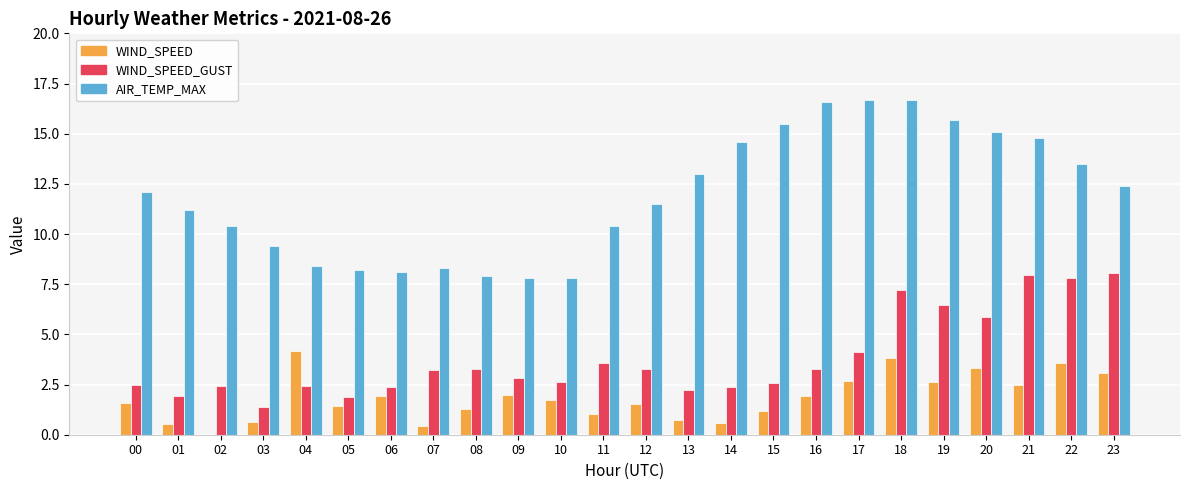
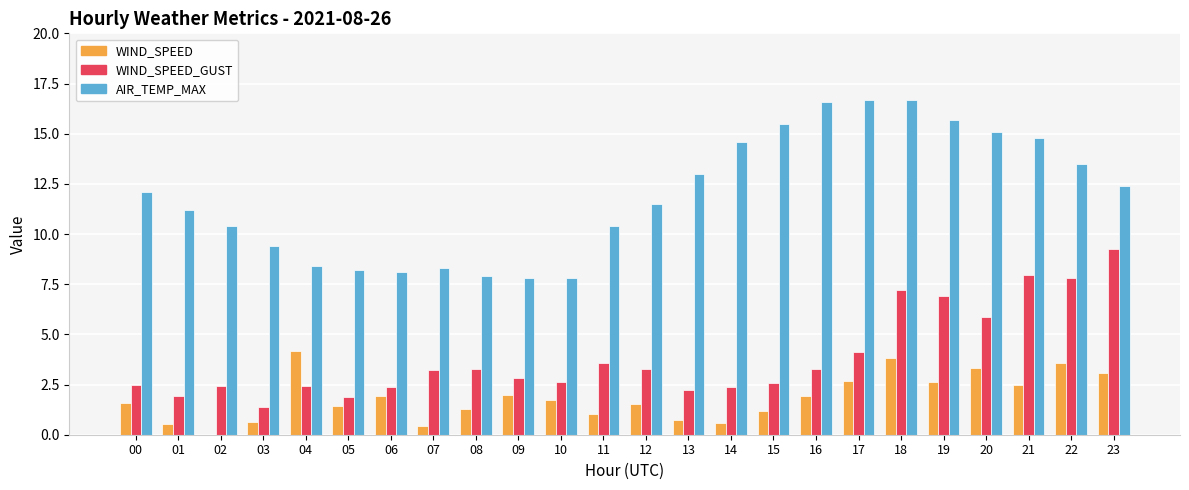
  {
    "WIND_SPEED": {
      "00": 1.6,
      "01": 0.5,
      "02": 0.0,
      "03": 0.6,
      "04": 4.2,
      "05": 1.4,
      "06": 1.9,
      "07": 0.4,
      "08": 1.3,
      "09": 2.0,
      "10": 1.8,
      "11": 1.0,
      "12": 1.5,
      "13": 0.7,
      "14": 0.6,
      "15": 1.2,
      "16": 1.9,
      "17": 2.7,
      "18": 3.8,
      "19": 2.6,
      "20": 3.3,
      "21": 2.5,
      "22": 3.6,
      "23": 3.1
    },
    "WIND_SPEED_GUST": {
      "00": 2.5,
      "01": 1.9,
      "02": 2.4,
      "03": 1.4,
      "04": 2.4,
      "05": 1.9,
      "06": 2.4,
      "07": 3.2,
      "08": 3.3,
      "09": 2.8,
      "10": 2.6,
      "11": 3.6,
      "12": 3.3,
      "13": 2.3,
      "14": 2.4,
      "15": 2.6,
      "16": 3.3,
      "17": 4.1,
      "18": 7.2,
-     "19": 6.4,
+     "19": 6.9,
      "20": 5.9,
      "21": 8.0,
      "22": 7.8,
-     "23": 8.1
+     "23": 9.3
    },
    "AIR_TEMP_MAX": {
      "00": 12.1,
      "01": 11.2,
      "02": 10.4,
      "03": 9.4,
      "04": 8.4,
      "05": 8.2,
      "06": 8.1,
      "07": 8.3,
      "08": 7.9,
      "09": 7.8,
      "10": 7.8,
      "11": 10.4,
      "12": 11.5,
      "13": 13.0,
      "14": 14.6,
      "15": 15.5,
      "16": 16.6,
      "17": 16.7,
      "18": 16.7,
      "19": 15.7,
      "20": 15.1,
      "21": 14.8,
      "22": 13.5,
      "23": 12.4
    }
  }
